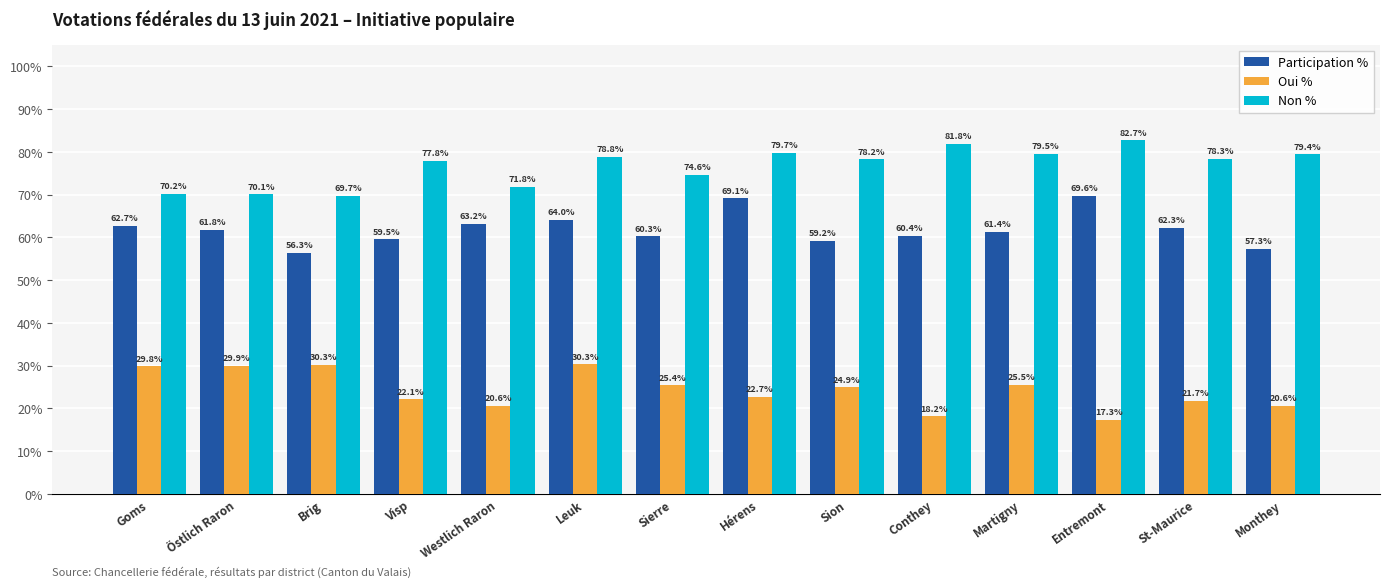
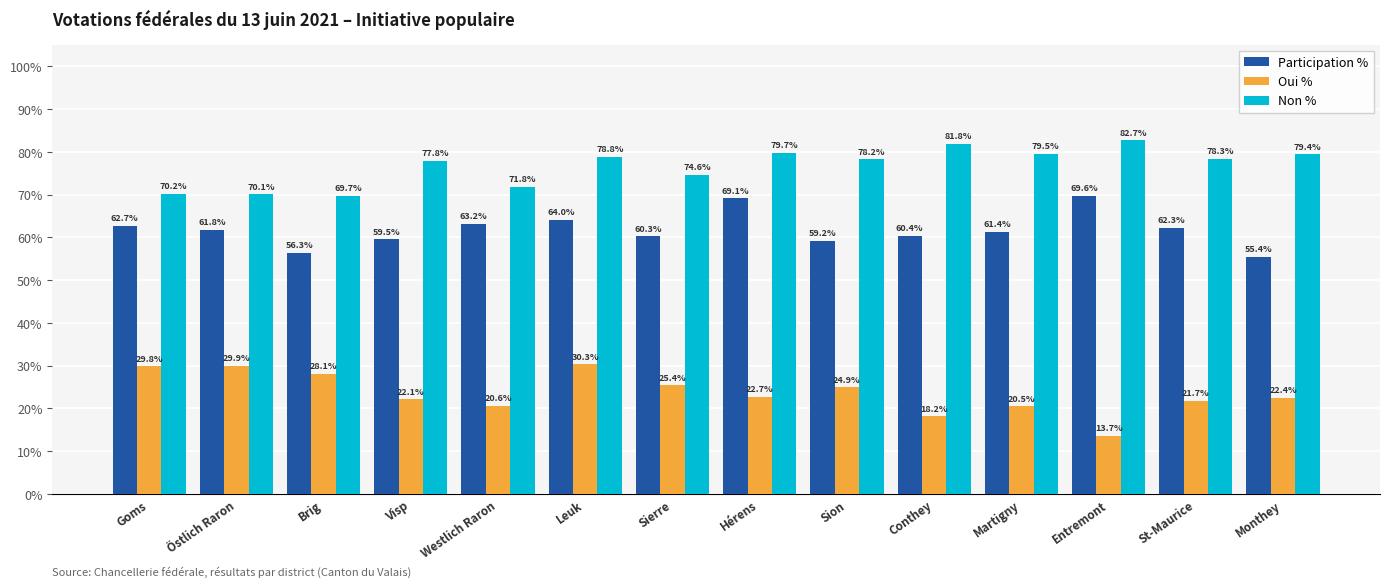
  {
    "Participation %": {
      "Goms": "62.7%",
      "Östlich Raron": "61.8%",
      "Brig": "56.3%",
      "Visp": "59.5%",
      "Westlich Raron": "63.2%",
      "Leuk": "64.0%",
      "Sierre": "60.3%",
      "Hérens": "69.1%",
      "Sion": "59.2%",
      "Conthey": "60.4%",
      "Martigny": "61.4%",
      "Entremont": "69.6%",
      "St-Maurice": "62.3%",
-     "Monthey": "57.3%"
+     "Monthey": "55.4%"
    },
    "Oui %": {
      "Goms": "29.8%",
      "Östlich Raron": "29.9%",
-     "Brig": "30.3%",
+     "Brig": "28.1%",
      "Visp": "22.1%",
      "Westlich Raron": "20.6%",
      "Leuk": "30.3%",
      "Sierre": "25.4%",
      "Hérens": "22.7%",
      "Sion": "24.9%",
      "Conthey": "18.2%",
-     "Martigny": "25.5%",
-     "Entremont": "17.3%",
+     "Martigny": "20.5%",
+     "Entremont": "13.7%",
      "St-Maurice": "21.7%",
-     "Monthey": "20.6%"
+     "Monthey": "22.4%"
    },
    "Non %": {
      "Goms": "70.2%",
      "Östlich Raron": "70.1%",
      "Brig": "69.7%",
      "Visp": "77.8%",
      "Westlich Raron": "71.8%",
      "Leuk": "78.8%",
      "Sierre": "74.6%",
      "Hérens": "79.7%",
      "Sion": "78.2%",
      "Conthey": "81.8%",
      "Martigny": "79.5%",
      "Entremont": "82.7%",
      "St-Maurice": "78.3%",
      "Monthey": "79.4%"
    }
  }
